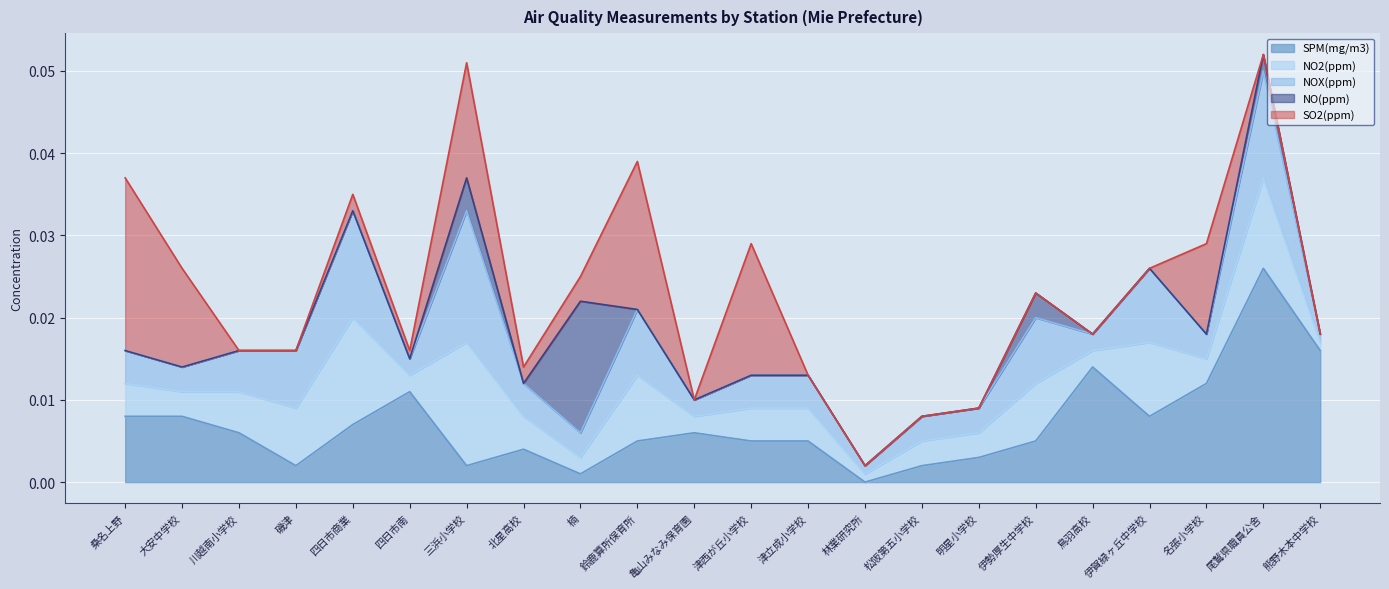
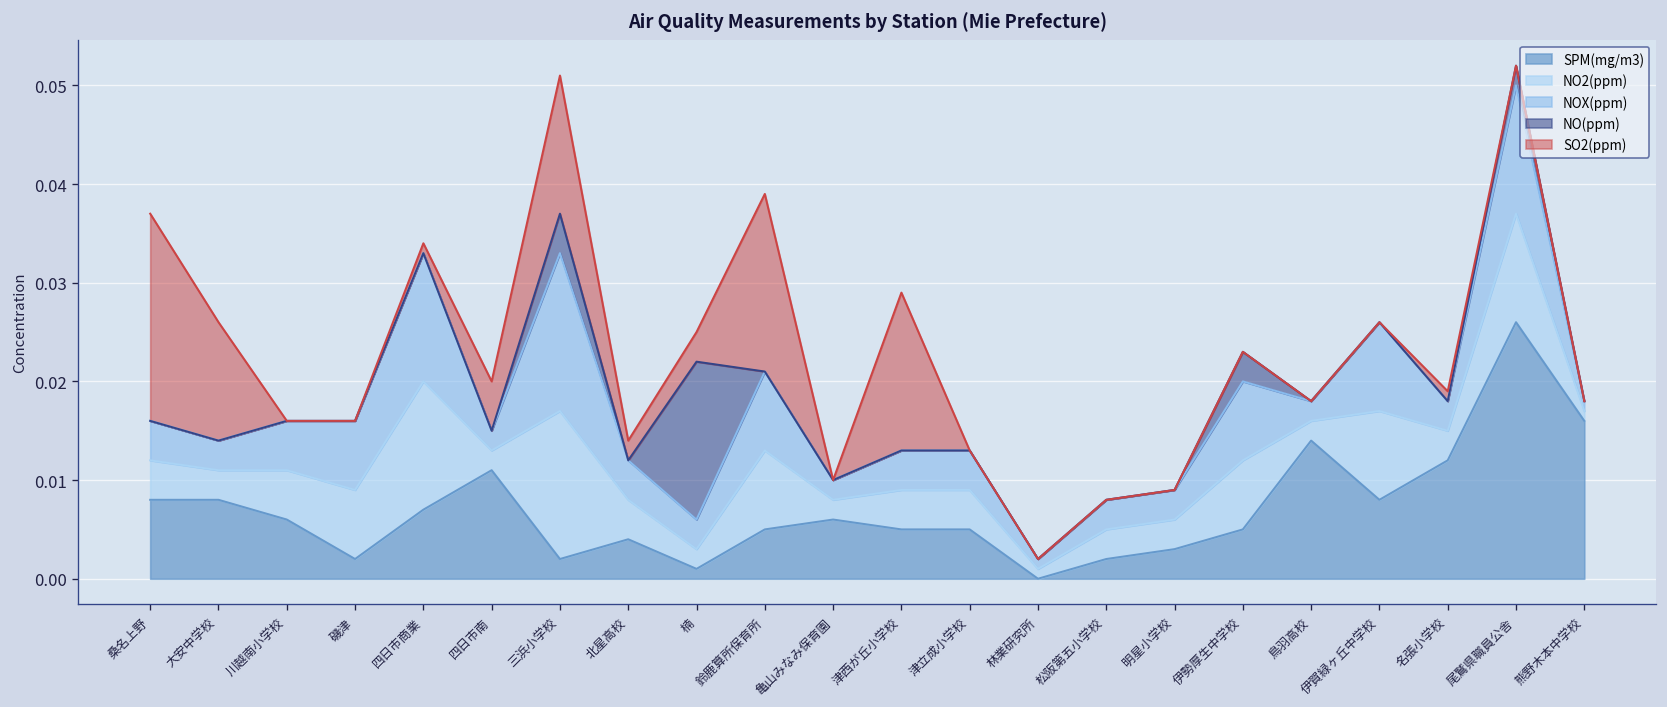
  {
    "NO(ppm)": {
      "三浜小学校": 0.004,
      "楠": 0.016
    },
    "SO2(ppm)": {
      "桑名上野": 0.021,
      "大安中学校": 0.012,
-     "四日市商業": 0.002,
-     "四日市南": 0.001,
+     "四日市商業": 0.001,
+     "四日市南": 0.005,
      "三浜小学校": 0.014,
      "北星高校": 0.002,
      "楠": 0.003,
      "鈴鹿算所保育所": 0.018,
      "津西が丘小学校": 0.016,
-     "名張小学校": 0.011
+     "名張小学校": 0.001
    }
  }
